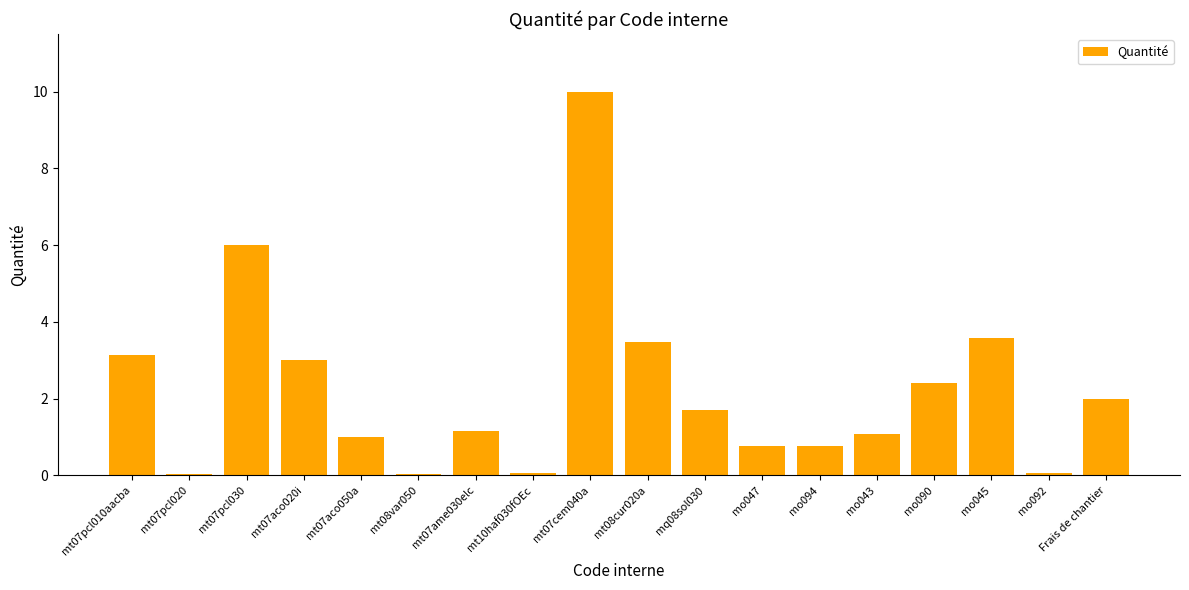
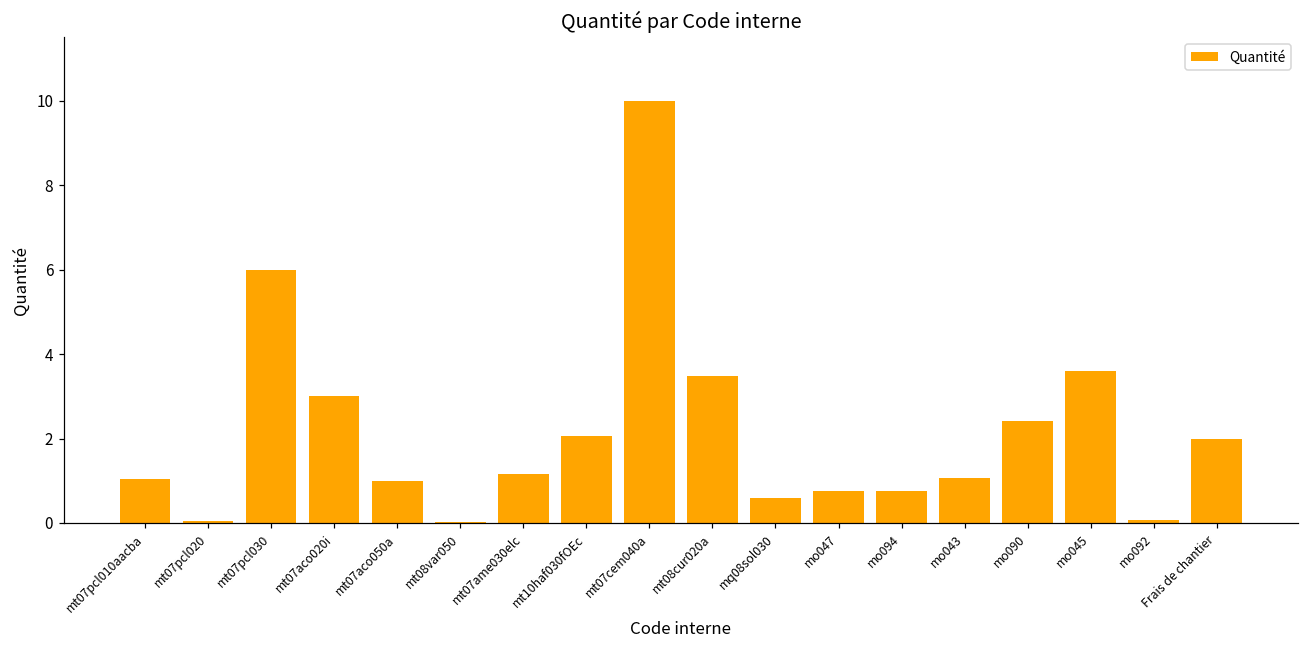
  {
-   "mt07pcl010aacba": 3.1,
+   "mt07pcl010aacba": 1.1,
    "mt07pcl030": 6.0,
    "mt07aco020i": 3.0,
    "mt07aco050a": 1.0,
    "mt07ame030elc": 1.2,
-   "mt10haf030fOEc": 0.1,
+   "mt10haf030fOEc": 2.1,
    "mt07cem040a": 10.0,
    "mt08cur020a": 3.5,
-   "mq08sol030": 1.7,
+   "mq08sol030": 0.6,
    "mo047": 0.8,
    "mo094": 0.8,
    "mo043": 1.1,
    "mo090": 2.4,
    "mo045": 3.6,
    "mo092": 0.1,
    "Frais de chantier": 2.0
  }
